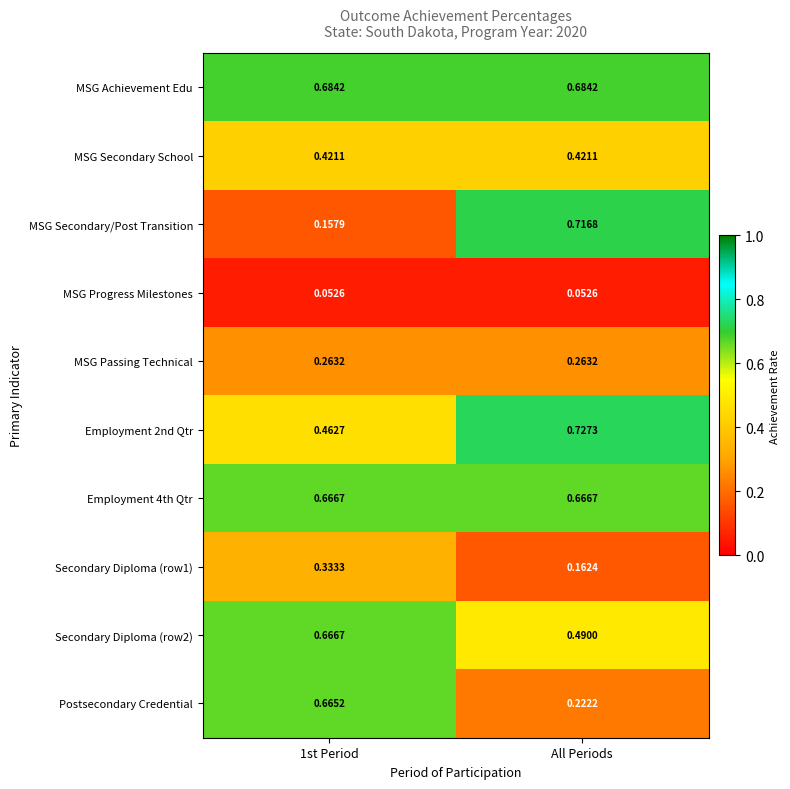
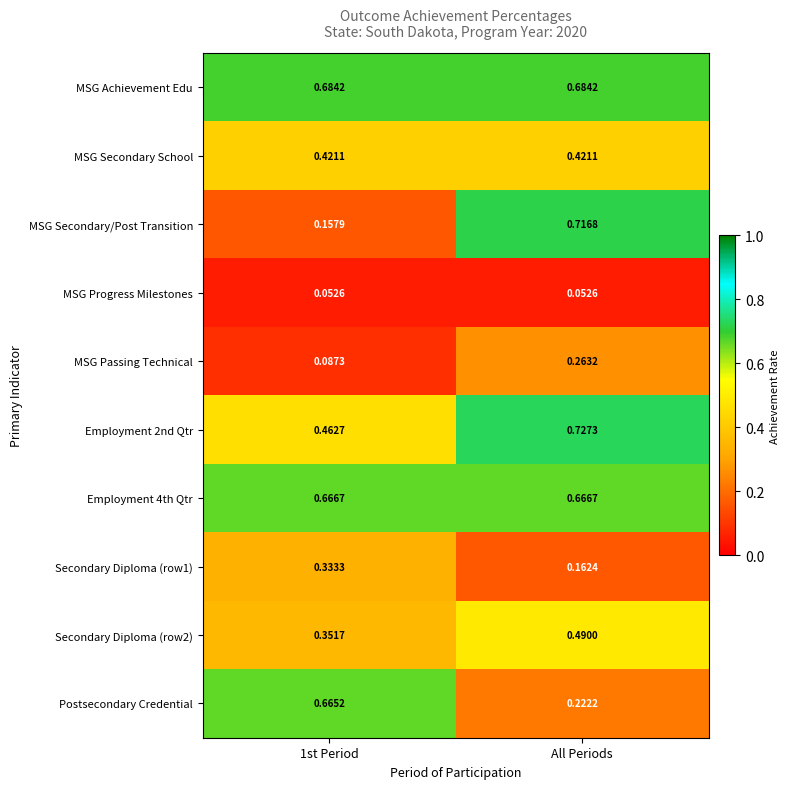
  {
    "MSG Achievement Edu": {
      "1st Period": 0.6842,
      "All Periods": 0.6842
    },
    "MSG Secondary School": {
      "1st Period": 0.4211,
      "All Periods": 0.4211
    },
    "MSG Secondary/Post Transition": {
      "1st Period": 0.1579,
      "All Periods": 0.7168
    },
    "MSG Progress Milestones": {
      "1st Period": 0.0526,
      "All Periods": 0.0526
    },
    "MSG Passing Technical": {
-     "1st Period": 0.2632,
+     "1st Period": 0.0873,
      "All Periods": 0.2632
    },
    "Employment 2nd Qtr": {
      "1st Period": 0.4627,
      "All Periods": 0.7273
    },
    "Employment 4th Qtr": {
      "1st Period": 0.6667,
      "All Periods": 0.6667
    },
    "Secondary Diploma (row1)": {
      "1st Period": 0.3333,
      "All Periods": 0.1624
    },
    "Secondary Diploma (row2)": {
-     "1st Period": 0.6667,
+     "1st Period": 0.3517,
      "All Periods": 0.4900
    },
    "Postsecondary Credential": {
      "1st Period": 0.6652,
      "All Periods": 0.2222
    }
  }
